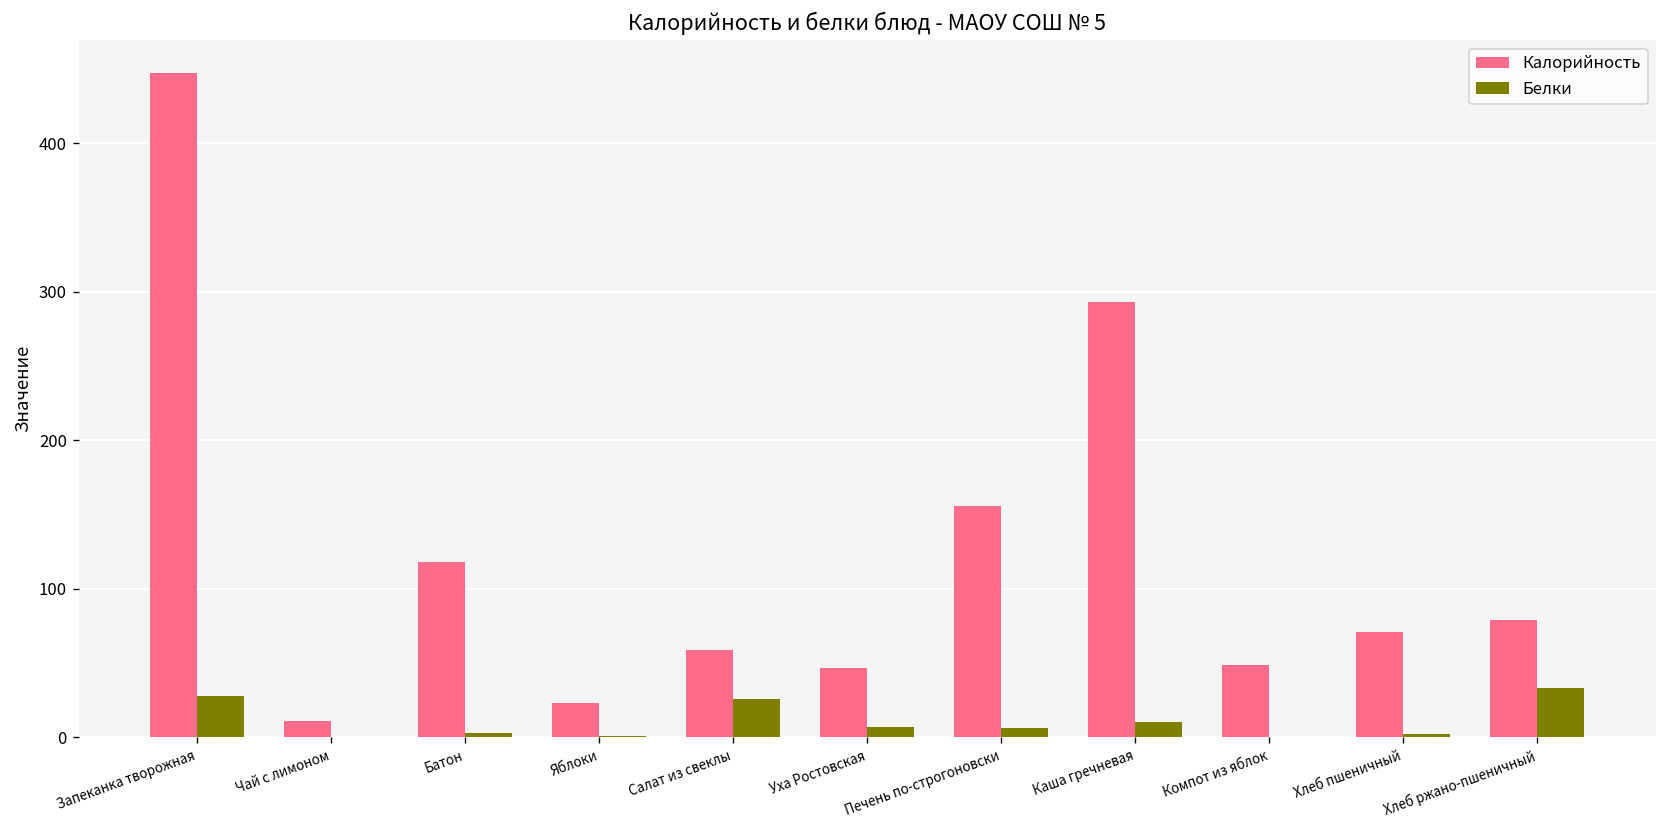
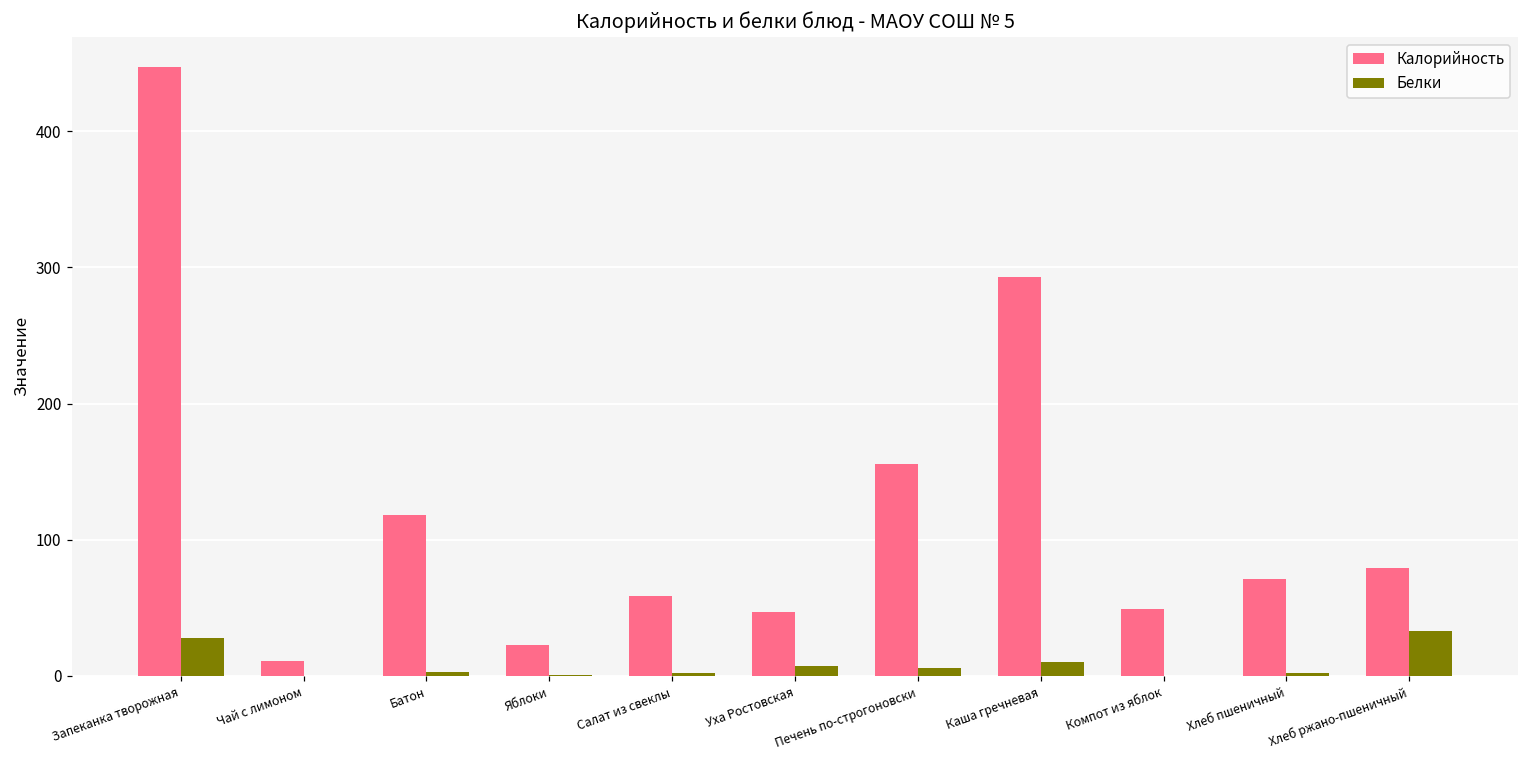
  {
    "Калорийность": {
      "Запеканка творожная": 447,
      "Чай с лимоном": 11,
      "Батон": 118,
      "Яблоки": 23,
      "Салат из свеклы": 59,
      "Уха Ростовская": 47,
      "Печень по-строгоновски": 156,
      "Каша гречневая": 293,
      "Компот из яблок": 49,
      "Хлеб пшеничный": 71,
      "Хлеб ржано-пшеничный": 79
    },
    "Белки": {
      "Запеканка творожная": 28,
      "Чай с лимоном": 0,
      "Батон": 3,
-     "Салат из свеклы": 26,
+     "Салат из свеклы": 2,
      "Уха Ростовская": 7,
      "Печень по-строгоновски": 6,
      "Каша гречневая": 10,
      "Компот из яблок": 0,
      "Хлеб ржано-пшеничный": 33
    }
  }
